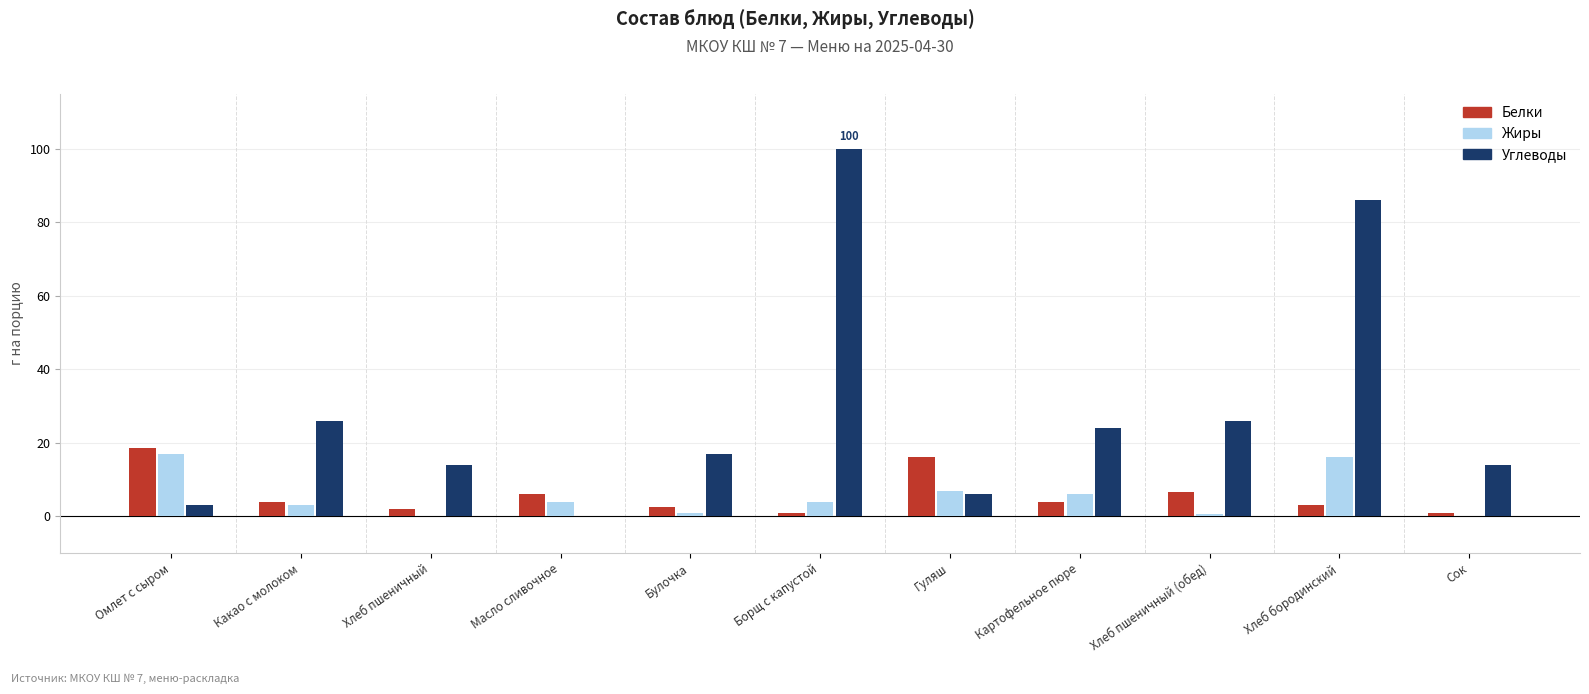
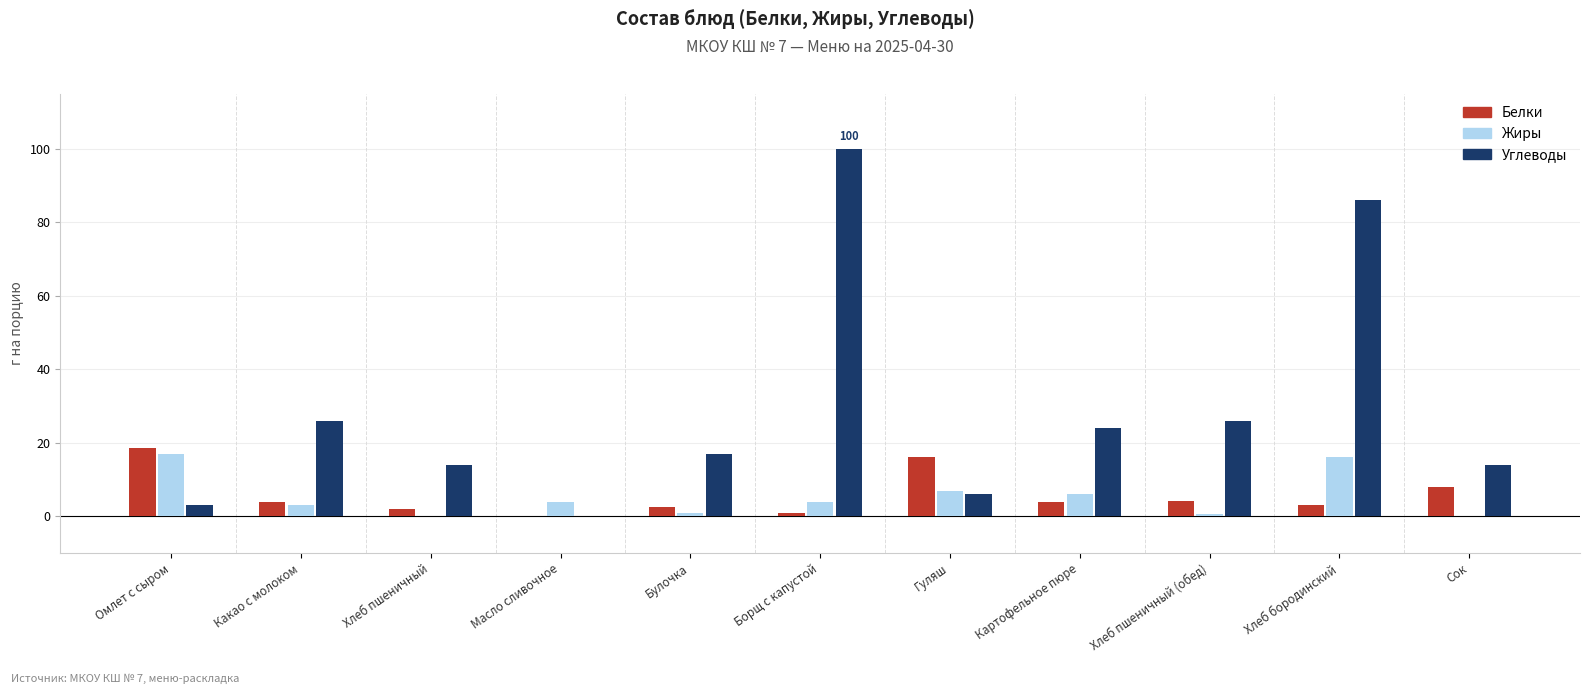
  {
    "Белки": {
      "Омлет с сыром": 19,
      "Какао с молоком": 4,
      "Хлеб пшеничный": 2,
-     "Масло сливочное": 6,
+     "Масло сливочное": 0,
      "Булочка": 3,
      "Борщ с капустой": 1,
      "Гуляш": 16,
      "Картофельное пюре": 4,
-     "Хлеб пшеничный (обед)": 7,
+     "Хлеб пшеничный (обед)": 4,
      "Хлеб бородинский": 3,
-     "Сок": 1
+     "Сок": 8
    },
    "Жиры": {
      "Омлет с сыром": 17,
      "Какао с молоком": 3,
      "Хлеб пшеничный": 0,
      "Масло сливочное": 4,
      "Булочка": 1,
      "Борщ с капустой": 4,
      "Гуляш": 7,
      "Картофельное пюре": 6,
      "Хлеб бородинский": 16,
      "Сок": 0
    },
    "Углеводы": {
      "Борщ с капустой": 100
    }
  }
